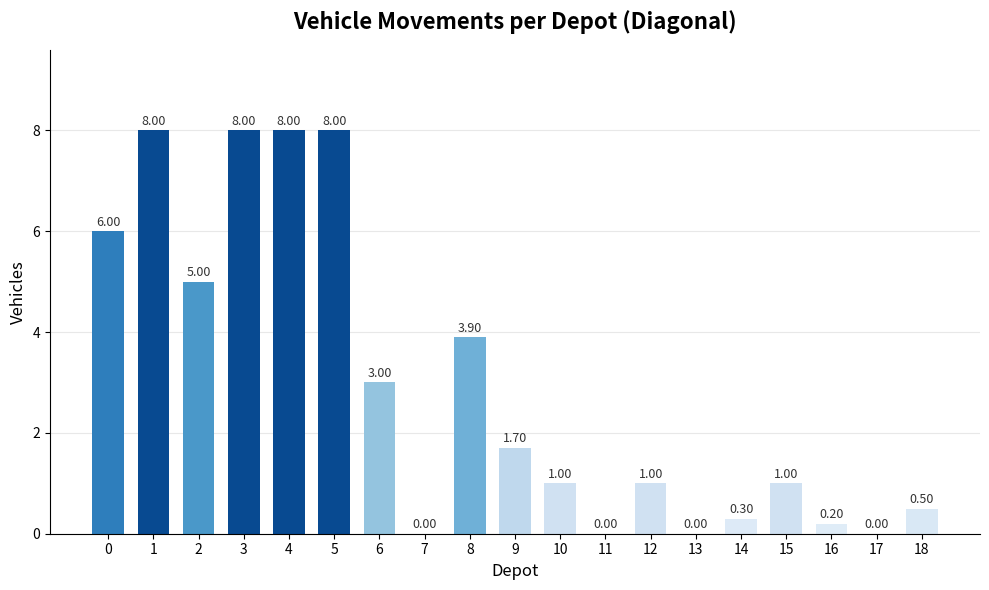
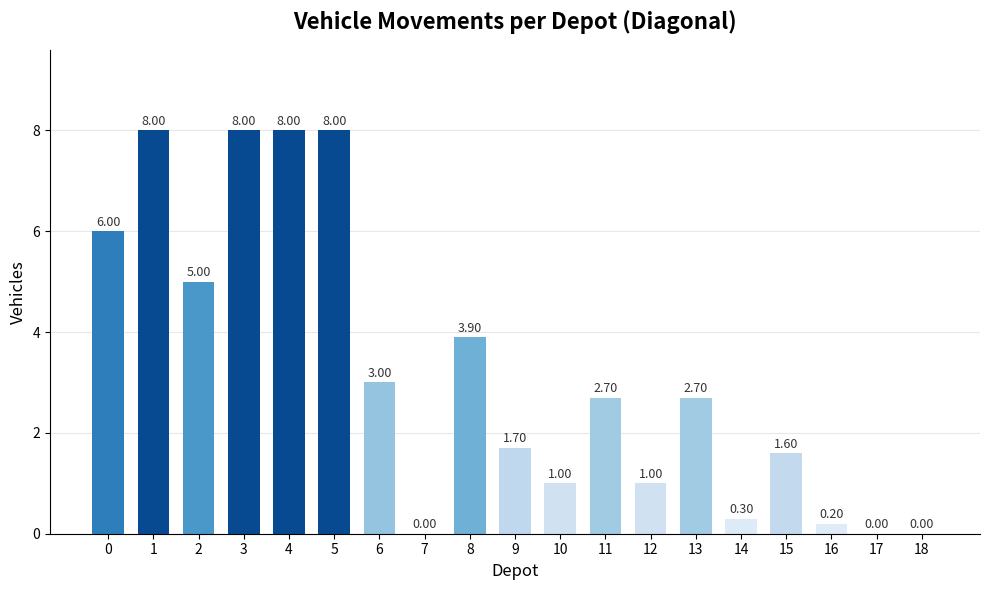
  {
    "0": 6.00,
    "1": 8.00,
    "2": 5.00,
    "3": 8.00,
    "4": 8.00,
    "5": 8.00,
    "6": 3.00,
    "7": 0.00,
    "8": 3.90,
    "9": 1.70,
    "10": 1.00,
-   "11": 0.00,
+   "11": 2.70,
    "12": 1.00,
-   "13": 0.00,
+   "13": 2.70,
    "14": 0.30,
-   "15": 1.00,
+   "15": 1.60,
    "16": 0.20,
    "17": 0.00,
-   "18": 0.50
+   "18": 0.00
  }
